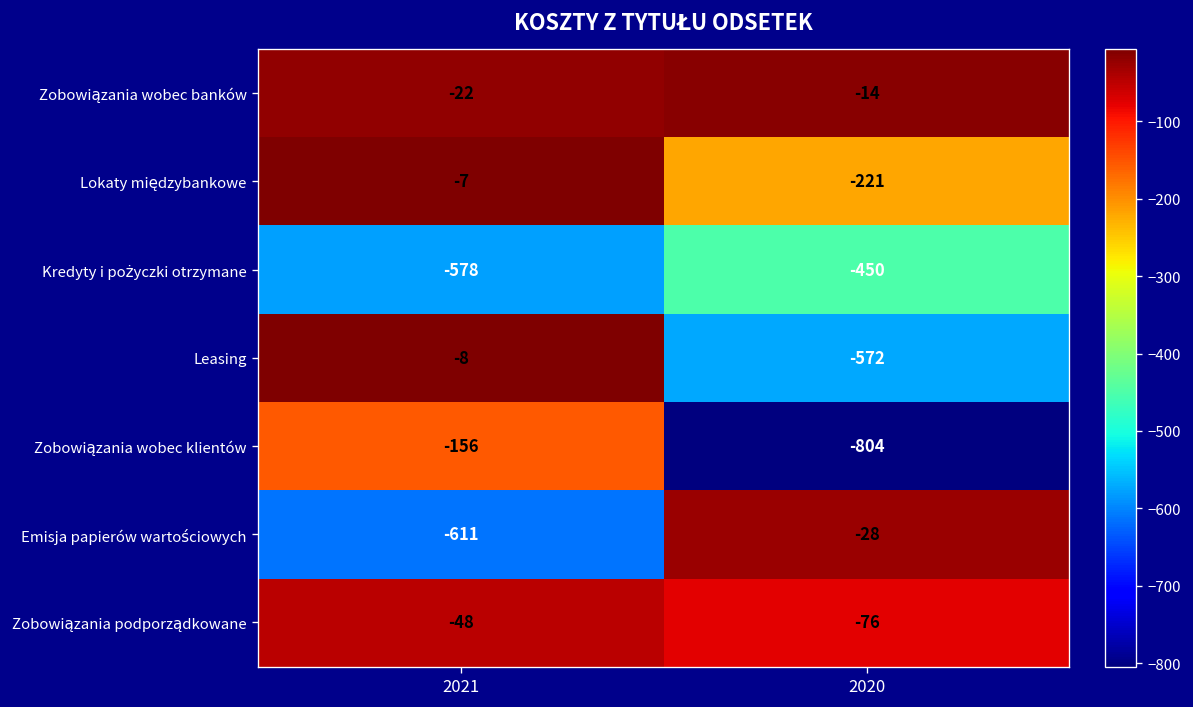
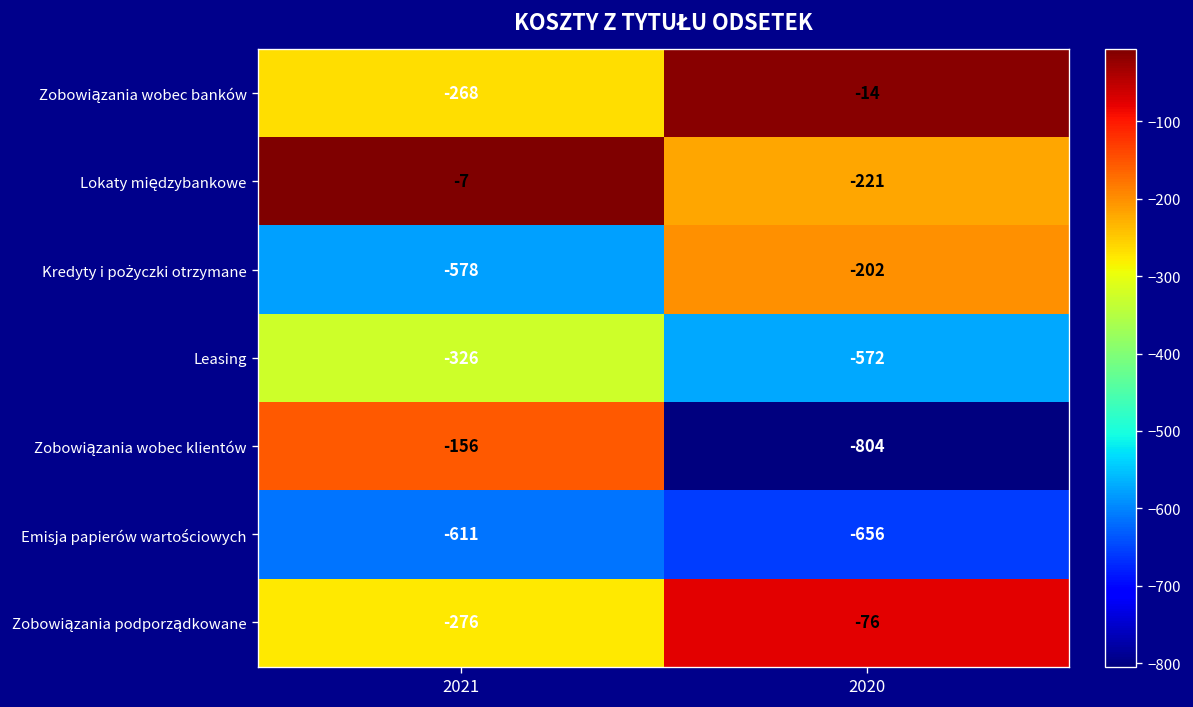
  {
    "Zobowiązania wobec banków": {
-     "2021": -22,
+     "2021": -268,
      "2020": -14
    },
    "Lokaty międzybankowe": {
      "2021": -7,
      "2020": -221
    },
    "Kredyty i pożyczki otrzymane": {
      "2021": -578,
-     "2020": -450
+     "2020": -202
    },
    "Leasing": {
-     "2021": -8,
+     "2021": -326,
      "2020": -572
    },
    "Zobowiązania wobec klientów": {
      "2021": -156,
      "2020": -804
    },
    "Emisja papierów wartościowych": {
      "2021": -611,
-     "2020": -28
+     "2020": -656
    },
    "Zobowiązania podporządkowane": {
-     "2021": -48,
+     "2021": -276,
      "2020": -76
    }
  }
